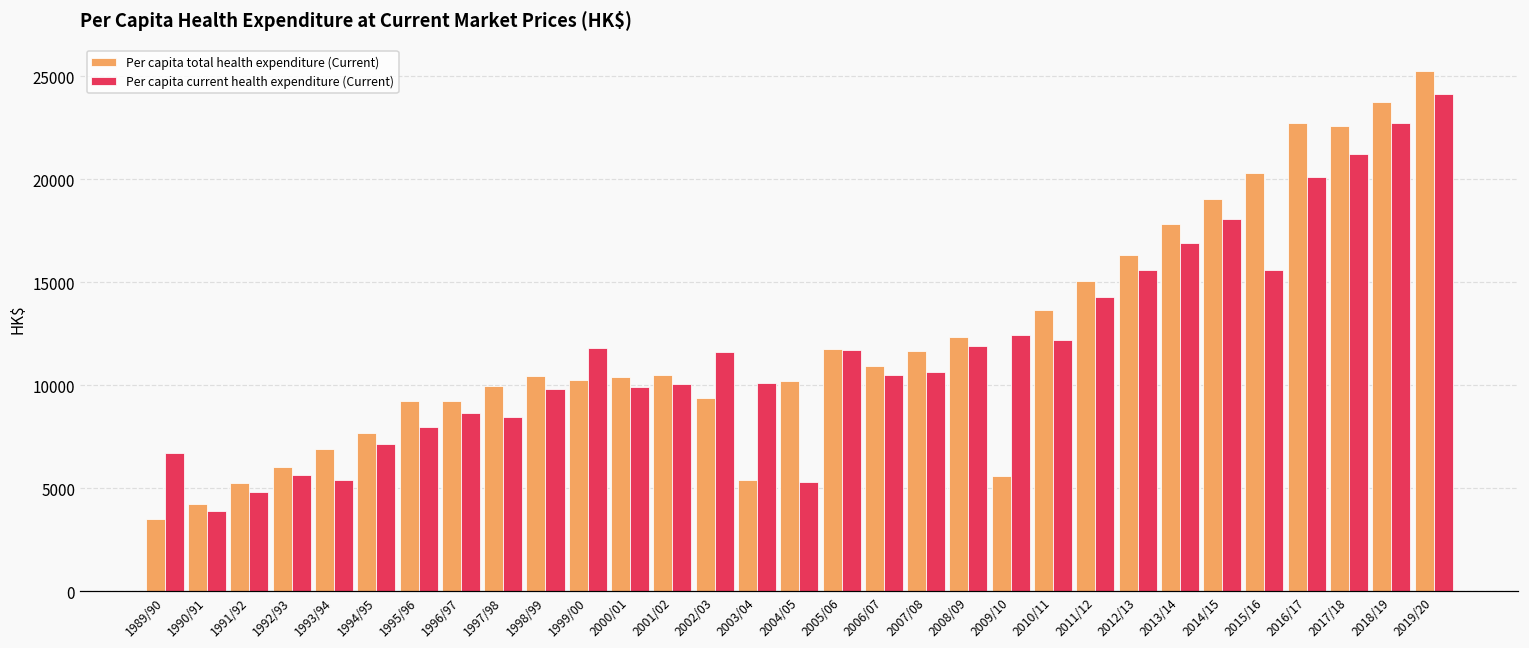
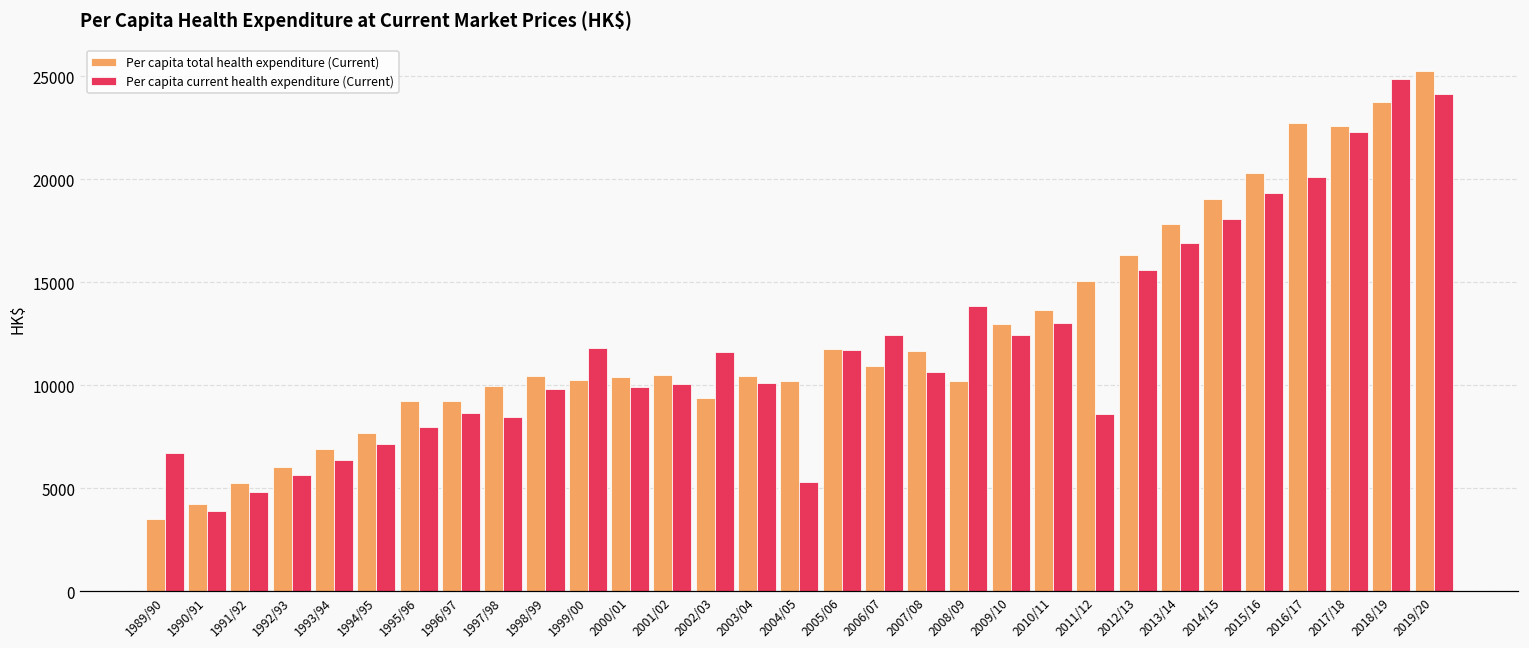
  {
    "Per capita total health expenditure (Current)": {
      "1989/90": 3500,
      "1990/91": 4300,
      "1991/92": 5200,
      "1992/93": 6000,
      "1993/94": 6900,
      "1994/95": 7700,
      "1995/96": 9300,
      "1996/97": 9200,
      "1997/98": 10000,
      "1998/99": 10400,
      "1999/00": 10200,
      "2000/01": 10400,
      "2001/02": 10500,
      "2002/03": 9400,
-     "2003/04": 5400,
+     "2003/04": 10500,
      "2004/05": 10200,
      "2005/06": 11800,
      "2006/07": 10900,
      "2007/08": 11700,
-     "2008/09": 12300,
-     "2009/10": 5600,
+     "2008/09": 10200,
+     "2009/10": 13000,
      "2010/11": 13600,
      "2011/12": 15000,
      "2012/13": 16300,
      "2013/14": 17800,
      "2014/15": 19000,
      "2015/16": 20300,
      "2016/17": 22700,
      "2017/18": 22600,
      "2018/19": 23800,
      "2019/20": 25300
    },
    "Per capita current health expenditure (Current)": {
      "1989/90": 6700,
      "1990/91": 3900,
      "1991/92": 4800,
      "1992/93": 5600,
-     "1993/94": 5400,
+     "1993/94": 6300,
      "1994/95": 7100,
      "1995/96": 8000,
      "1996/97": 8600,
      "1997/98": 8400,
      "1998/99": 9800,
      "1999/00": 11800,
      "2000/01": 9900,
      "2001/02": 10100,
      "2002/03": 11600,
      "2003/04": 10100,
      "2004/05": 5300,
      "2005/06": 11700,
-     "2006/07": 10500,
+     "2006/07": 12500,
      "2007/08": 10700,
-     "2008/09": 11900,
+     "2008/09": 13800,
      "2009/10": 12500,
-     "2010/11": 12200,
-     "2011/12": 14300,
+     "2010/11": 13000,
+     "2011/12": 8600,
      "2012/13": 15600,
      "2013/14": 16900,
      "2014/15": 18100,
-     "2015/16": 15600,
+     "2015/16": 19300,
      "2016/17": 20100,
-     "2017/18": 21200,
-     "2018/19": 22700,
+     "2017/18": 22300,
+     "2018/19": 24900,
      "2019/20": 24100
    }
  }
